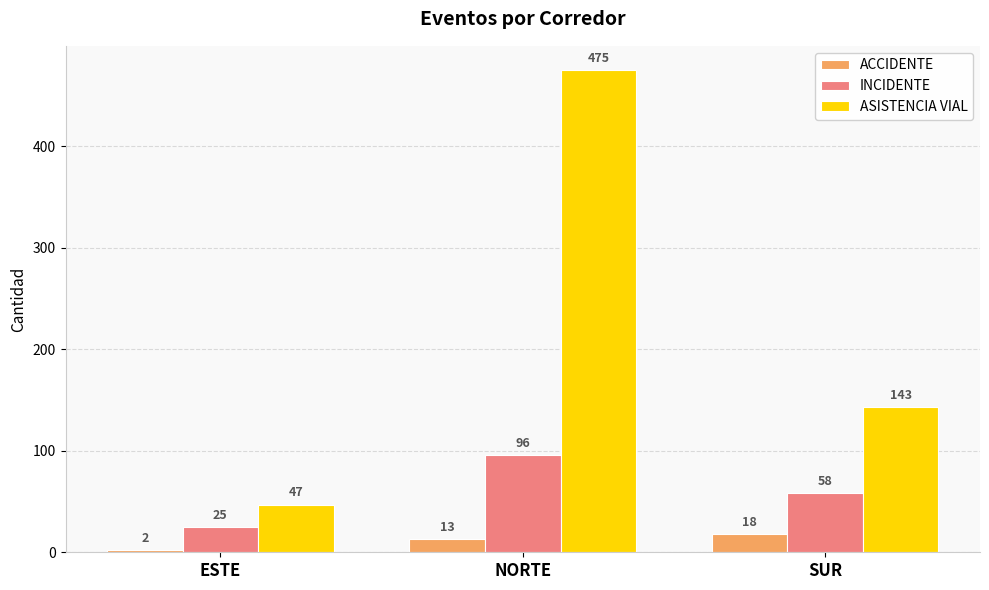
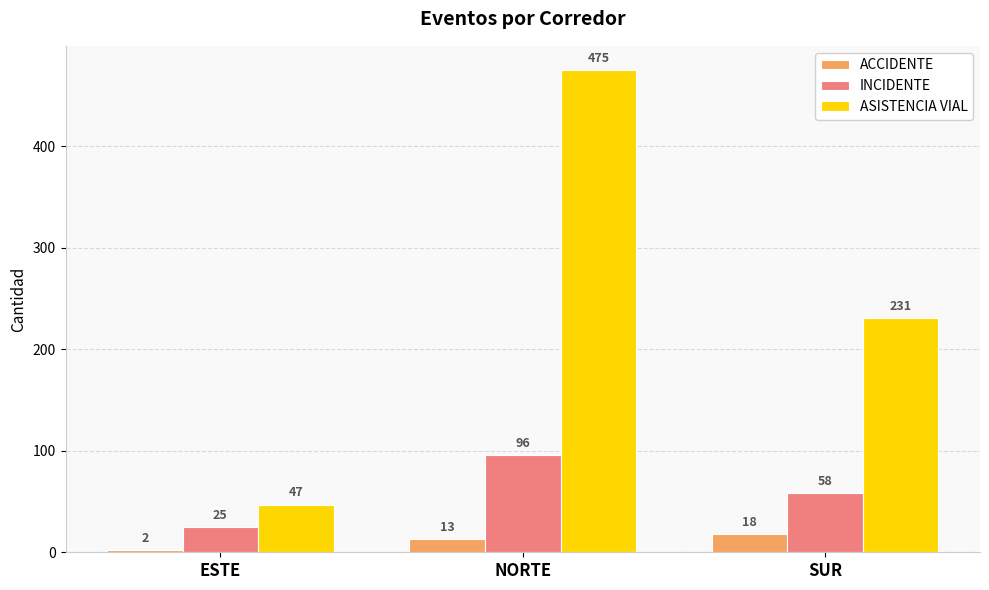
  {
    "ASISTENCIA VIAL": {
      "ESTE": 47,
      "NORTE": 475,
-     "SUR": 143
+     "SUR": 231
    }
  }
